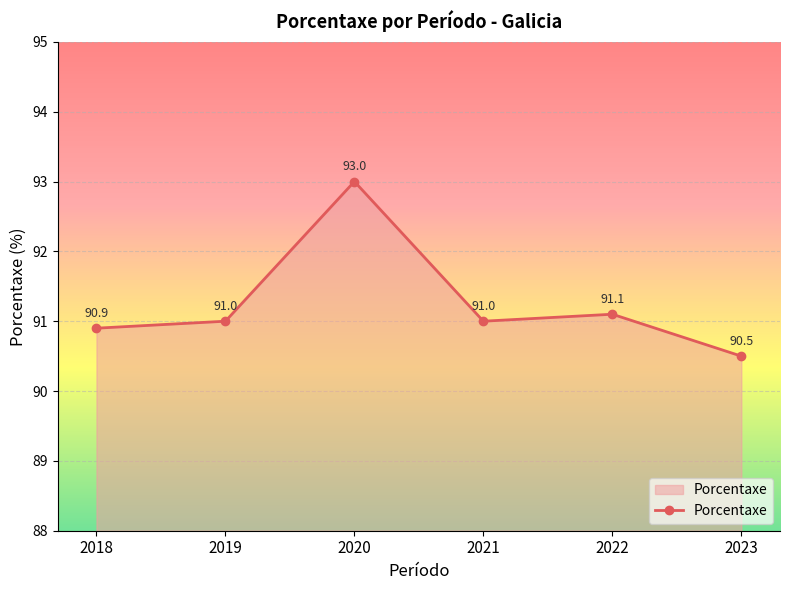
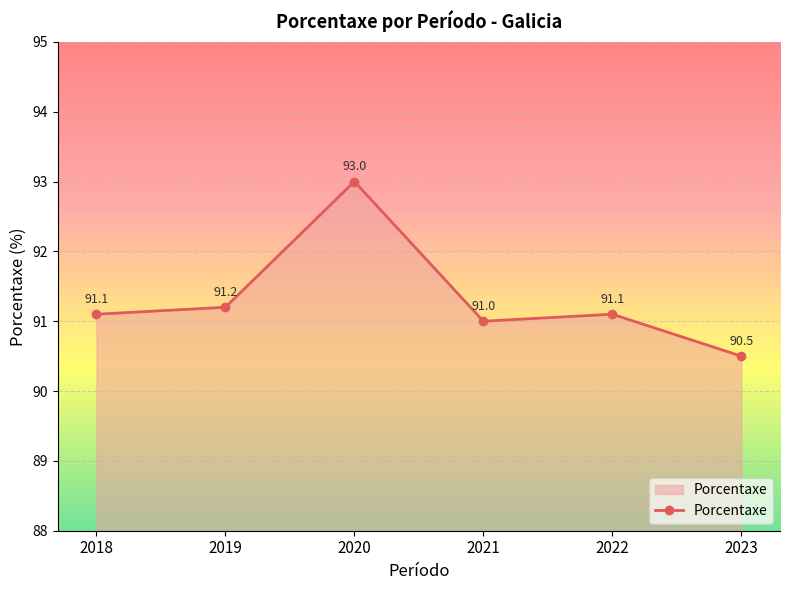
  {
-   "2018": 90.9,
-   "2019": 91.0,
+   "2018": 91.1,
+   "2019": 91.2,
    "2020": 93.0,
    "2021": 91.0,
    "2022": 91.1,
    "2023": 90.5
  }
